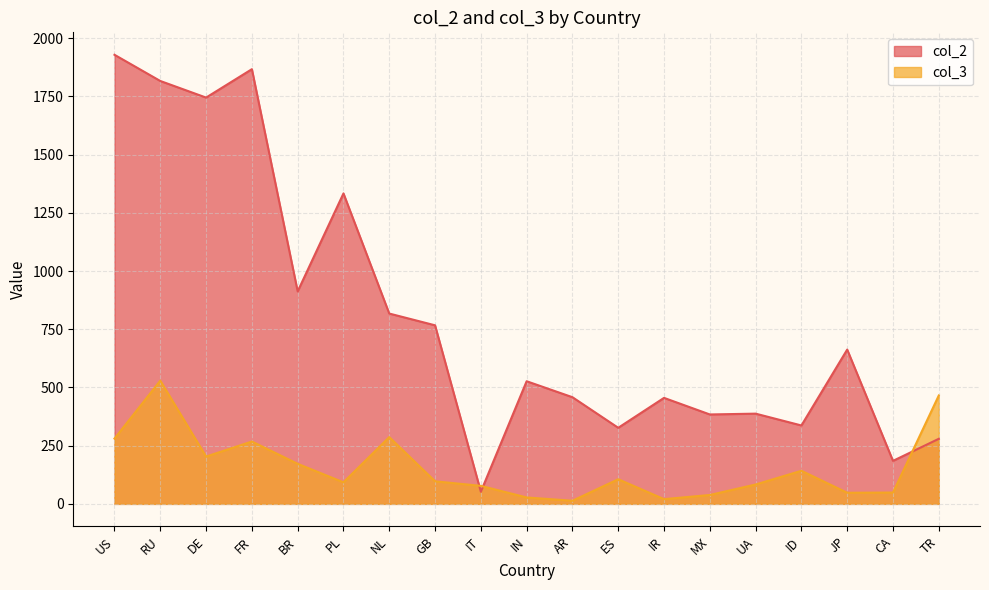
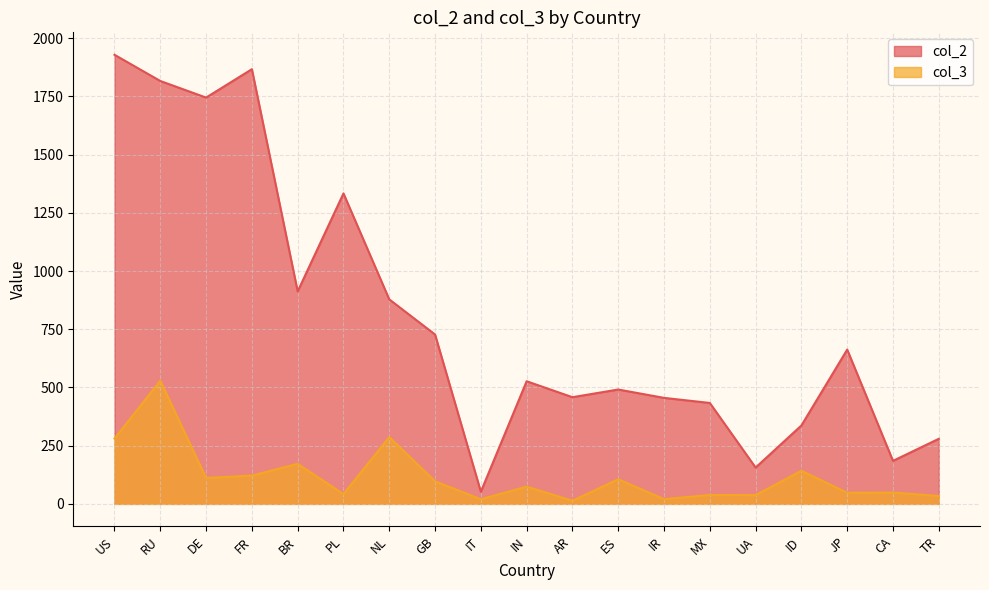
  {
    "col_2": {
      "US": 1930,
      "RU": 1820,
      "DE": 1740,
      "FR": 1870,
      "BR": 910,
      "PL": 1330,
-     "NL": 820,
-     "GB": 770,
+     "NL": 880,
+     "GB": 730,
      "IT": 50,
      "IN": 530,
      "AR": 460,
-     "ES": 330,
+     "ES": 490,
      "IR": 460,
-     "MX": 380,
-     "UA": 390,
+     "MX": 430,
+     "UA": 160,
      "ID": 340,
      "JP": 660,
      "CA": 180,
      "TR": 280
    },
    "col_3": {
      "US": 280,
      "RU": 530,
-     "DE": 200,
-     "FR": 270,
+     "DE": 110,
+     "FR": 120,
      "BR": 170,
-     "PL": 90,
+     "PL": 40,
      "NL": 290,
      "GB": 100,
-     "IT": 80,
-     "IN": 30,
+     "IT": 20,
+     "IN": 70,
      "AR": 10,
      "ES": 110,
      "IR": 20,
      "MX": 40,
-     "UA": 80,
+     "UA": 40,
      "ID": 140,
      "JP": 50,
      "CA": 50,
-     "TR": 470
+     "TR": 30
    }
  }
